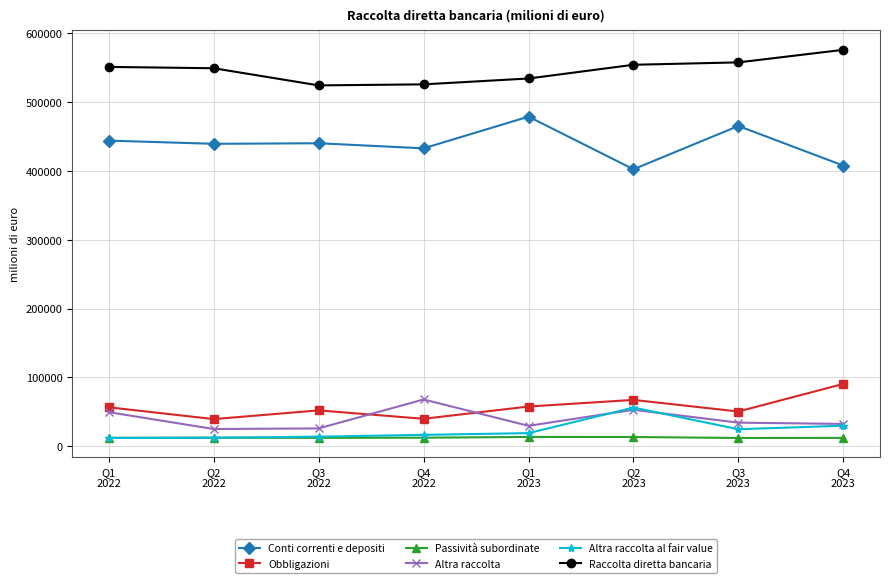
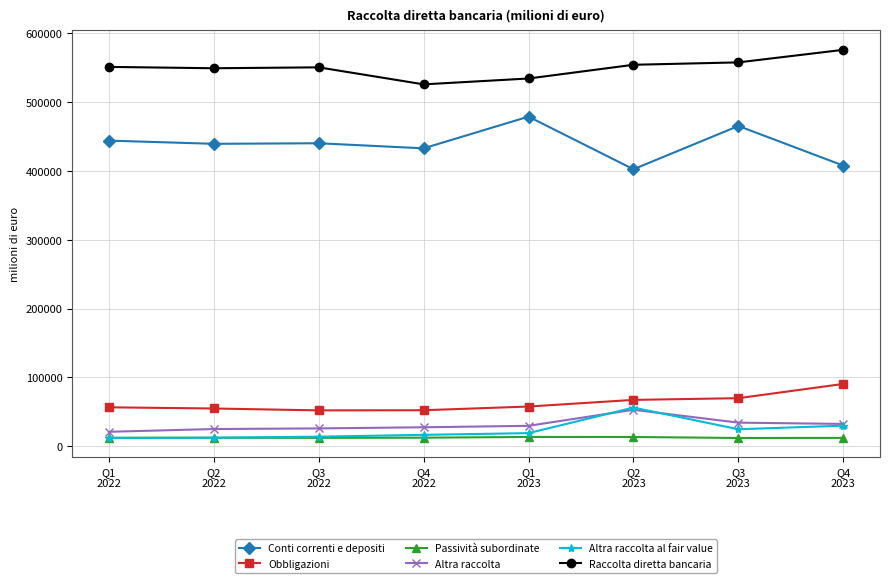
  {
    "Conti correnti e depositi": {
      "Q1 2022": 440000,
      "Q2 2022": 440000,
      "Q3 2022": 440000,
      "Q4 2022": 430000,
      "Q1 2023": 480000,
      "Q2 2023": 400000,
      "Q3 2023": 470000,
      "Q4 2023": 410000
    },
    "Obbligazioni": {
      "Q1 2022": 60000,
-     "Q2 2022": 40000,
+     "Q2 2022": 50000,
      "Q3 2022": 50000,
-     "Q4 2022": 40000,
+     "Q4 2022": 50000,
      "Q1 2023": 60000,
      "Q2 2023": 70000,
-     "Q3 2023": 50000,
+     "Q3 2023": 70000,
      "Q4 2023": 90000
    },
    "Passività subordinate": {
      "Q4 2022": 10000,
      "Q1 2023": 10000,
      "Q2 2023": 10000,
      "Q3 2023": 10000,
      "Q4 2023": 10000
    },
    "Altra raccolta": {
-     "Q1 2022": 50000,
+     "Q1 2022": 20000,
      "Q2 2022": 30000,
      "Q3 2022": 30000,
-     "Q4 2022": 70000,
+     "Q4 2022": 30000,
      "Q1 2023": 30000,
      "Q3 2023": 30000
    },
    "Altra raccolta al fair value": {
      "Q4 2022": 20000,
      "Q1 2023": 20000,
      "Q3 2023": 20000
    },
    "Raccolta diretta bancaria": {
      "Q1 2022": 550000,
      "Q2 2022": 550000,
-     "Q3 2022": 520000,
+     "Q3 2022": 550000,
      "Q4 2022": 530000,
      "Q1 2023": 530000,
      "Q2 2023": 550000,
      "Q3 2023": 560000,
      "Q4 2023": 580000
    }
  }
